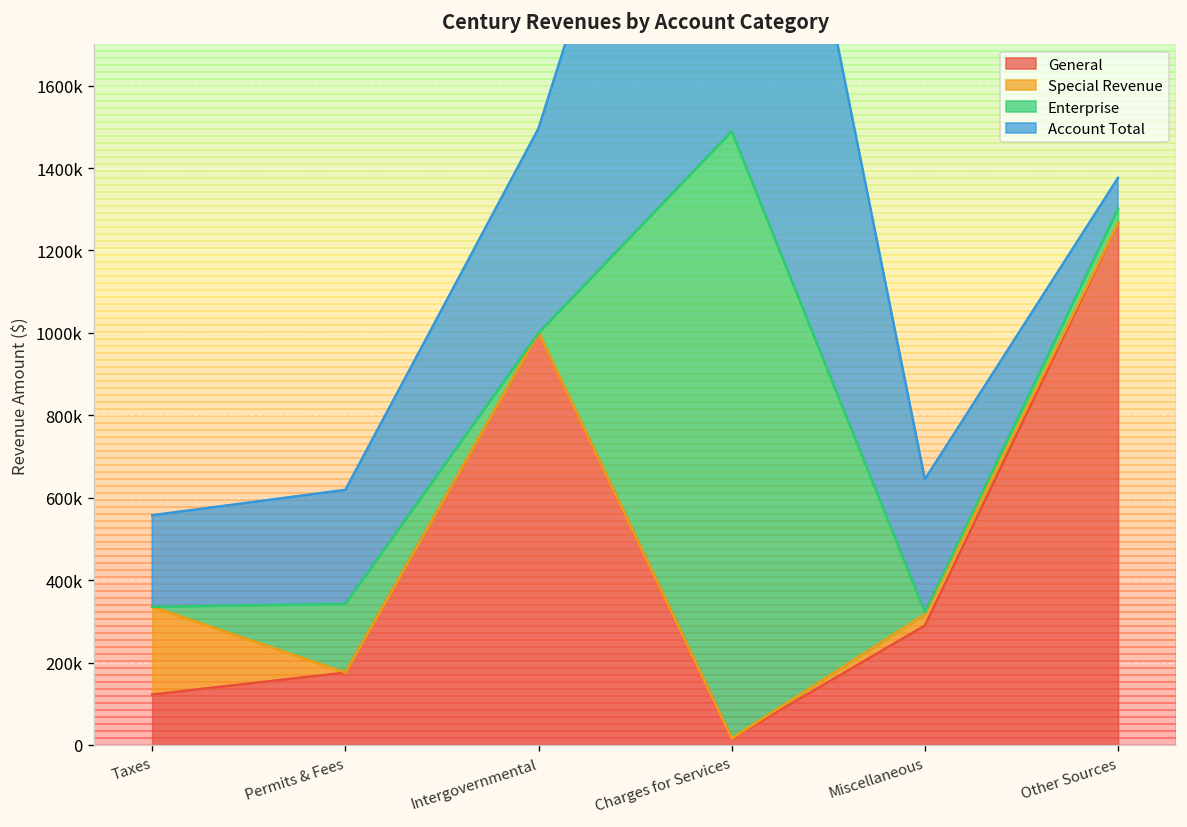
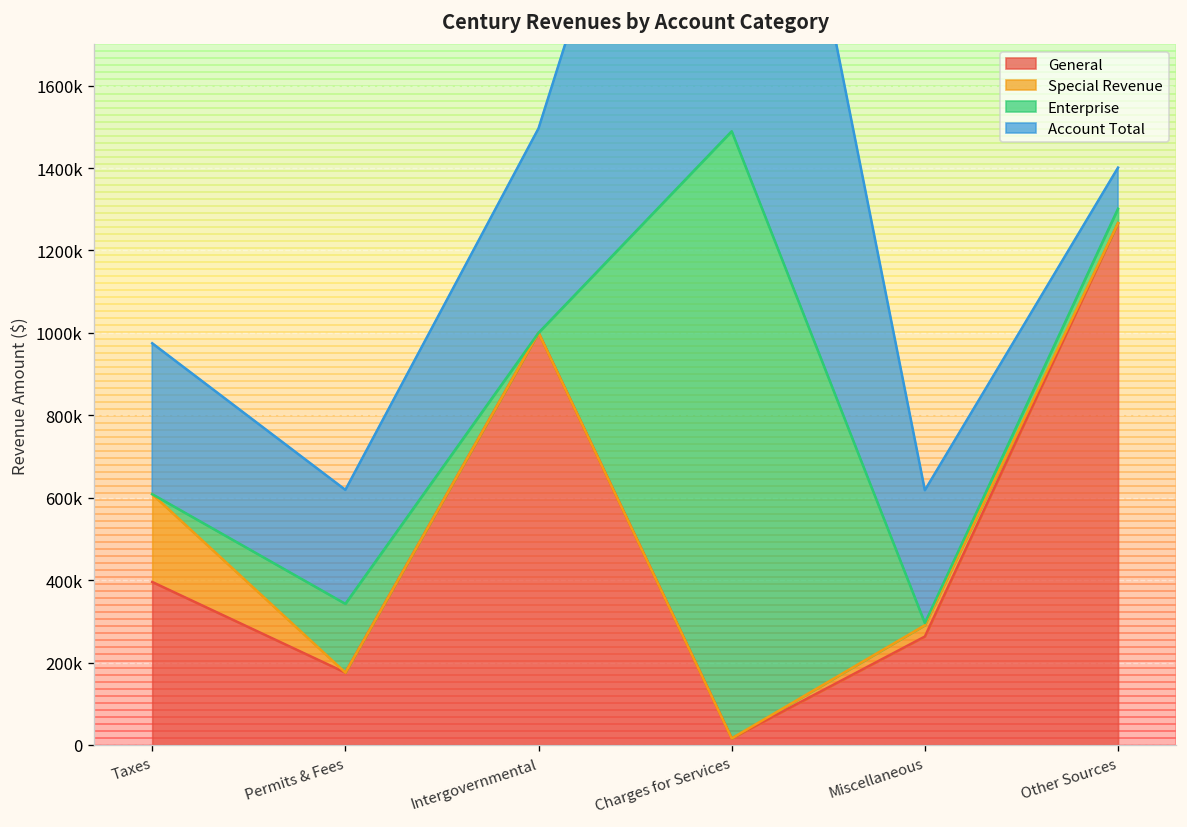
  {
    "General": {
-     "Taxes": 120000,
-     "Miscellaneous": 290000
+     "Taxes": 400000,
+     "Miscellaneous": 260000
    },
    "Enterprise": {
      "Permits & Fees": 170000,
      "Charges for Services": 1470000,
      "Other Sources": 40000
    },
    "Account Total": {
-     "Taxes": 220000,
+     "Taxes": 370000,
      "Permits & Fees": 280000,
      "Intergovernmental": 500000,
      "Miscellaneous": 320000,
-     "Other Sources": 70000
+     "Other Sources": 100000
    }
  }
